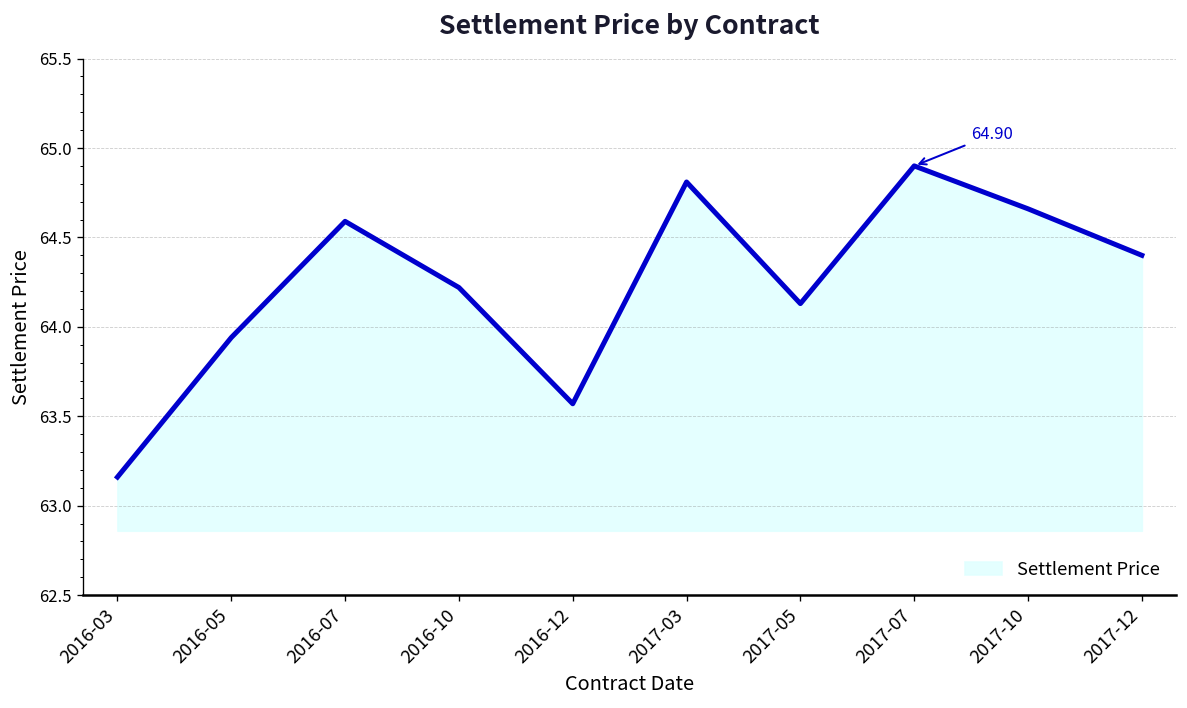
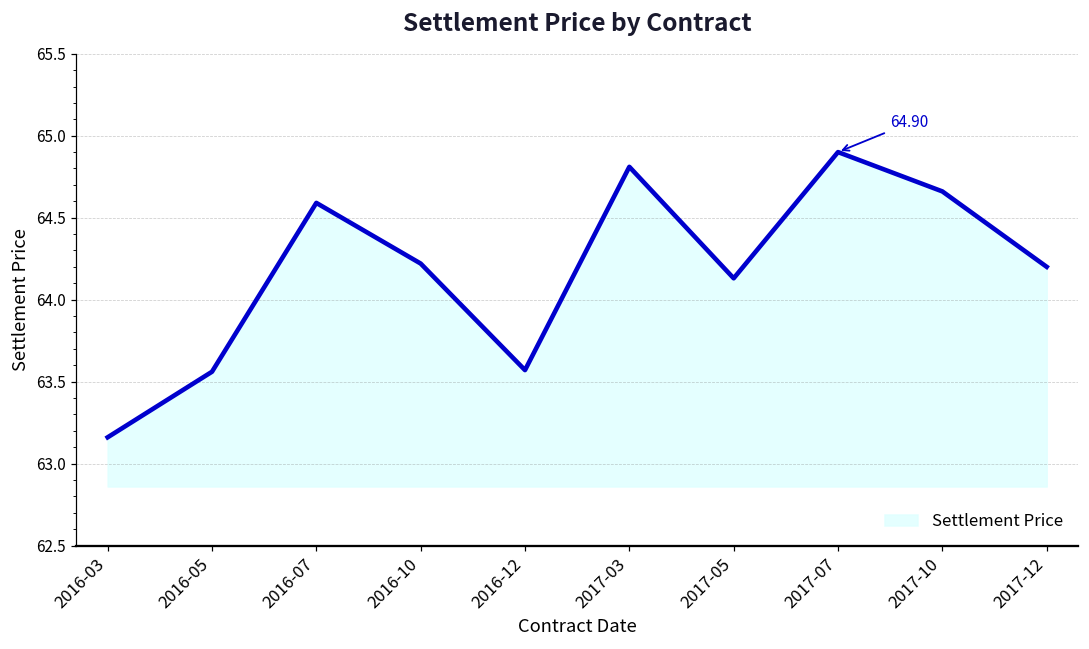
  {
    "2016-03": 63.16,
-   "2016-05": 63.94,
+   "2016-05": 63.56,
    "2016-07": 64.59,
    "2016-10": 64.22,
    "2016-12": 63.57,
    "2017-03": 64.81,
    "2017-05": 64.13,
    "2017-10": 64.66,
-   "2017-12": 64.4
+   "2017-12": 64.2
  }
